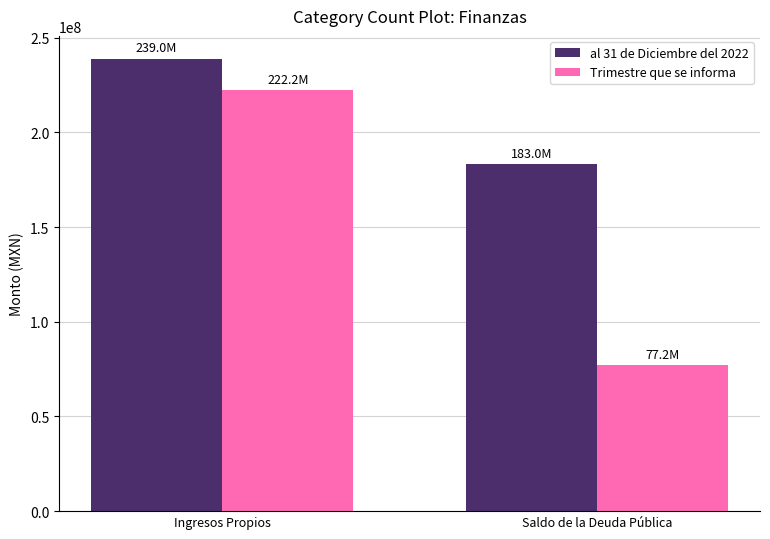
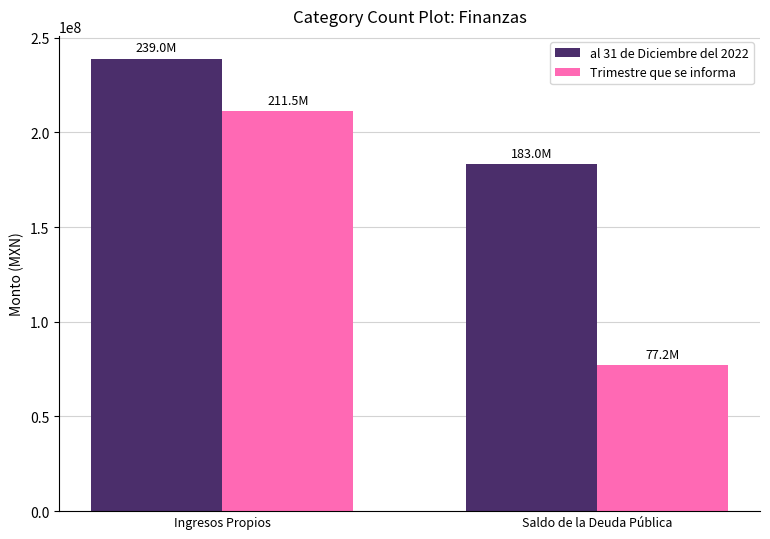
  {
    "al 31 de Diciembre del 2022": {
      "Ingresos Propios": "239.0M",
      "Saldo de la Deuda Pública": "183.0M"
    },
    "Trimestre que se informa": {
-     "Ingresos Propios": "222.2M",
+     "Ingresos Propios": "211.5M",
      "Saldo de la Deuda Pública": "77.2M"
    }
  }
